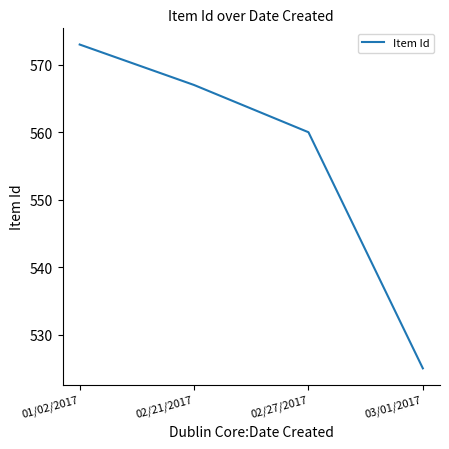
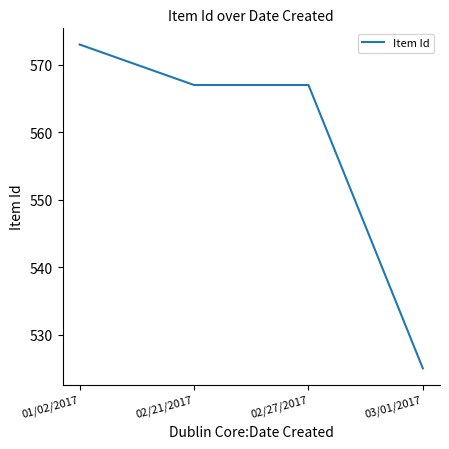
  {
    "01/02/2017": 573,
    "02/21/2017": 567,
-   "02/27/2017": 560,
+   "02/27/2017": 567,
    "03/01/2017": 525
  }
